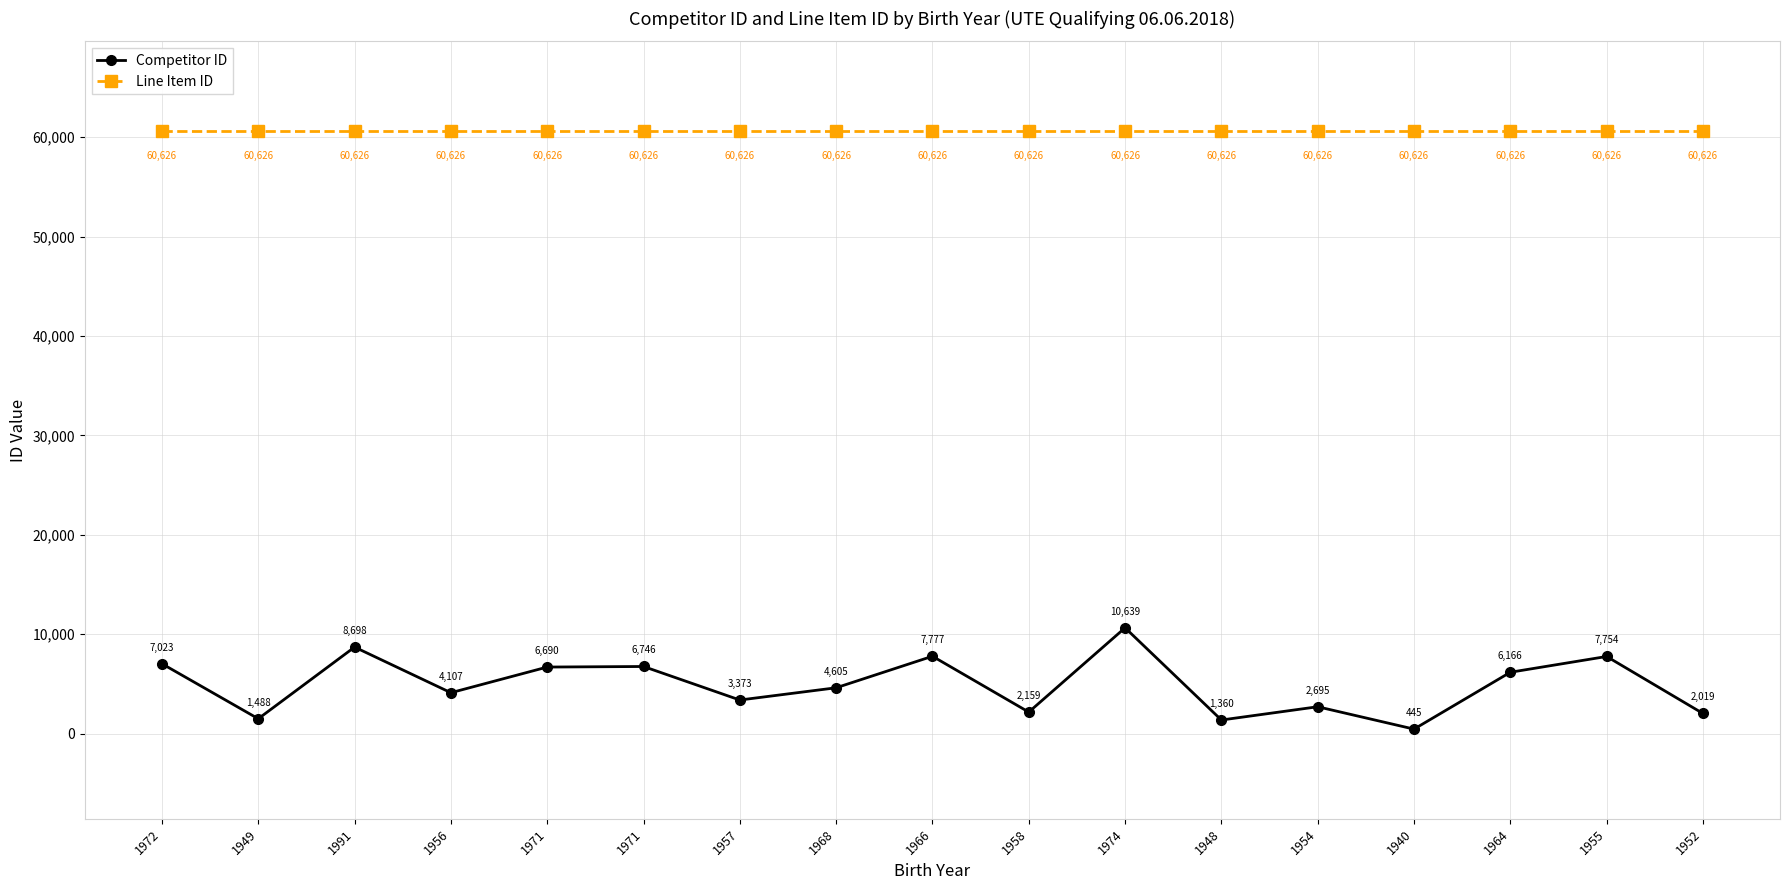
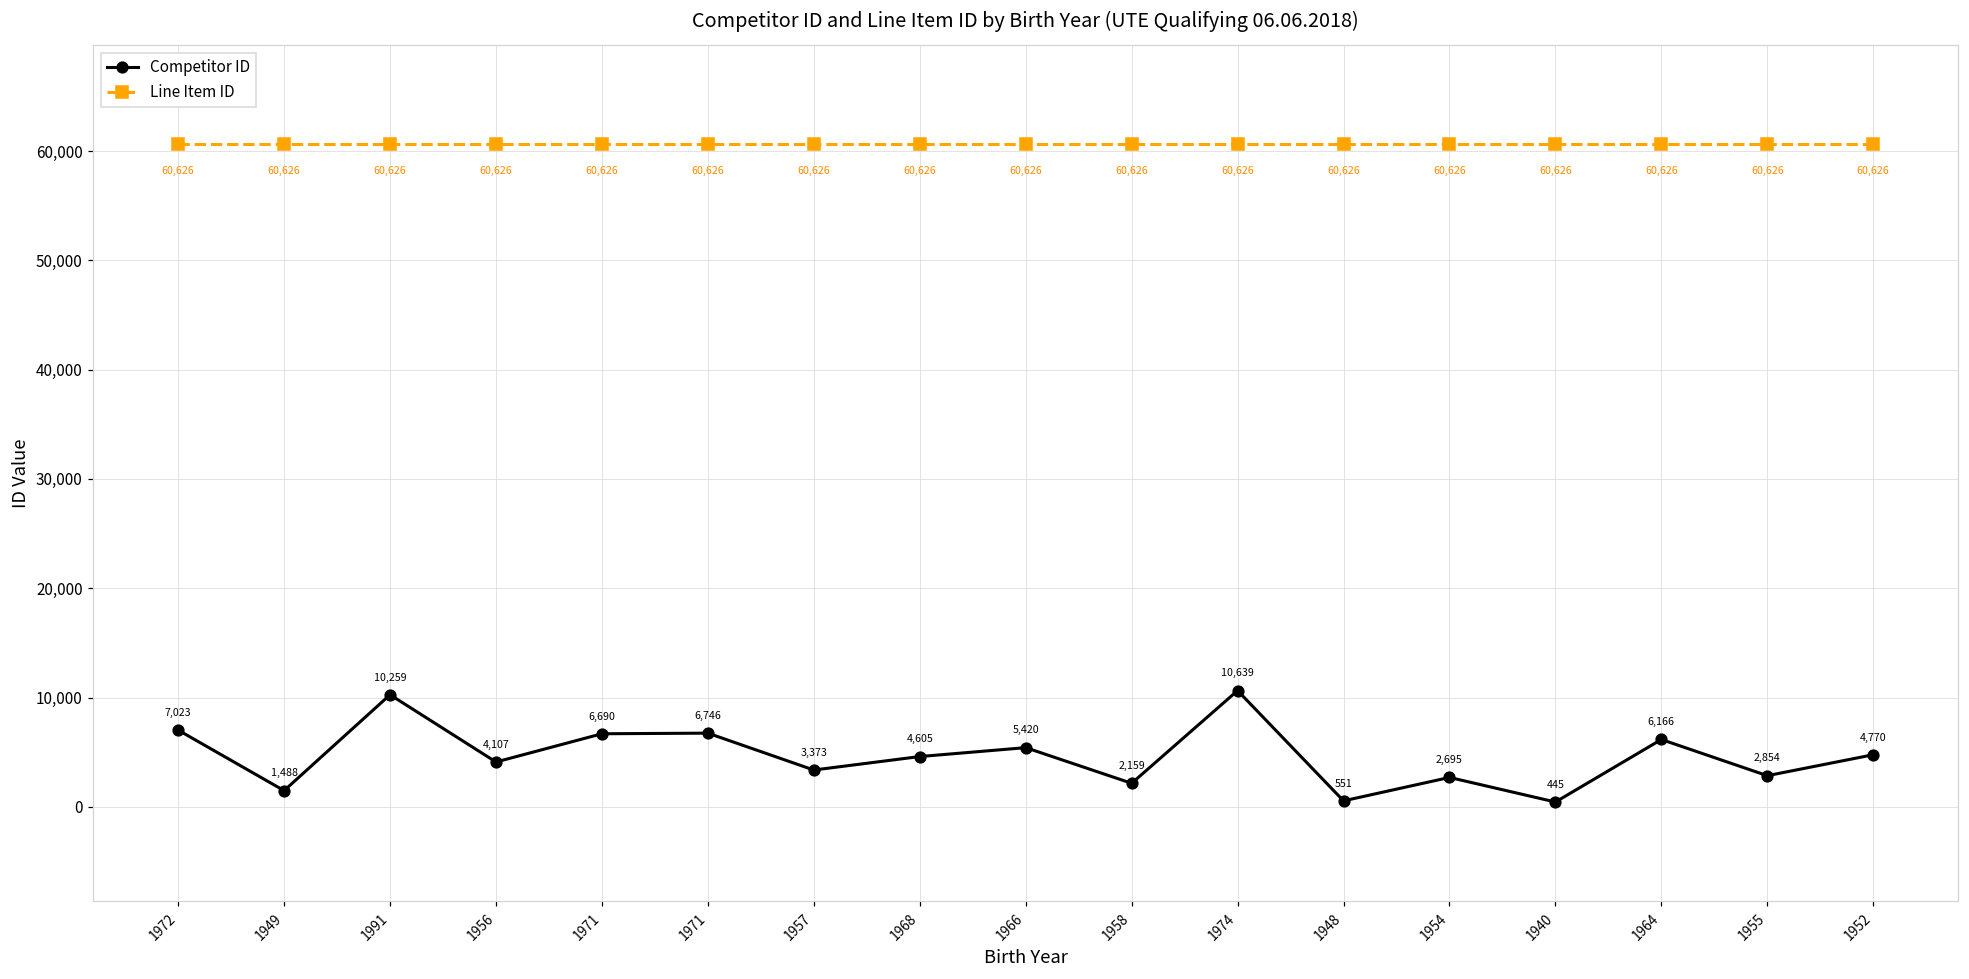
  {
    "Competitor ID": {
      "1972": "7,023",
      "1949": "1,488",
-     "1991": "8,698",
+     "1991": "10,259",
      "1956": "4,107",
      "1957": "3,373",
      "1968": "4,605",
-     "1966": "7,777",
+     "1966": "5,420",
      "1958": "2,159",
      "1974": "10,639",
-     "1948": "1,360",
+     "1948": "551",
      "1954": "2,695",
      "1940": "445",
      "1964": "6,166",
-     "1955": "7,754",
-     "1952": "2,019"
+     "1955": "2,854",
+     "1952": "4,770"
    },
    "Line Item ID": {
      "1972": "60,626",
      "1949": "60,626",
      "1991": "60,626",
      "1956": "60,626",
      "1957": "60,626",
      "1968": "60,626",
      "1966": "60,626",
      "1958": "60,626",
      "1974": "60,626",
      "1948": "60,626",
      "1954": "60,626",
      "1940": "60,626",
      "1964": "60,626",
      "1955": "60,626",
      "1952": "60,626"
    }
  }
